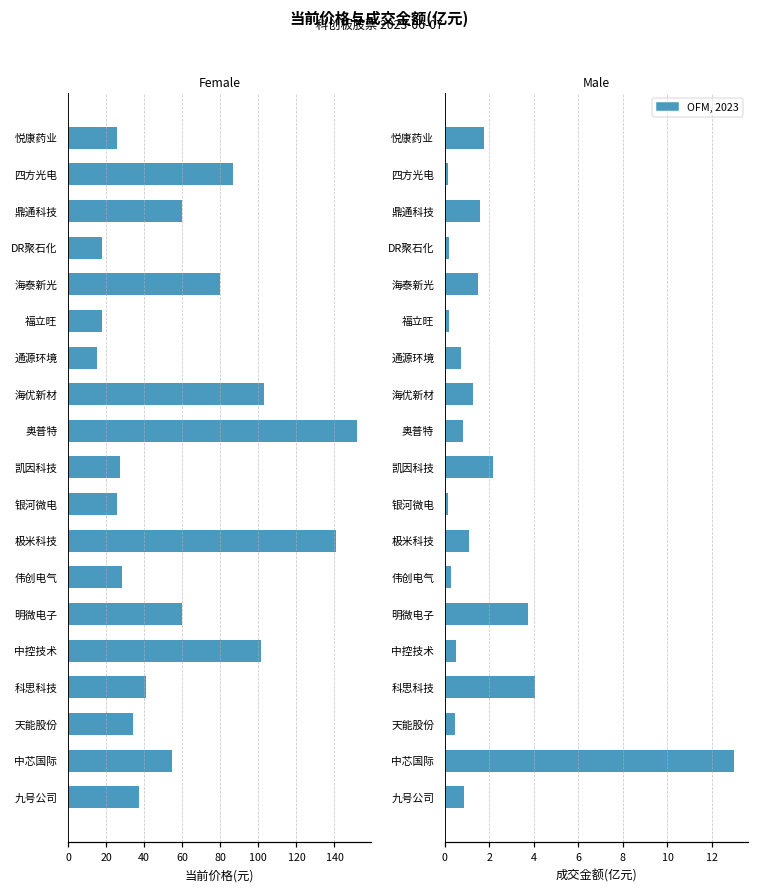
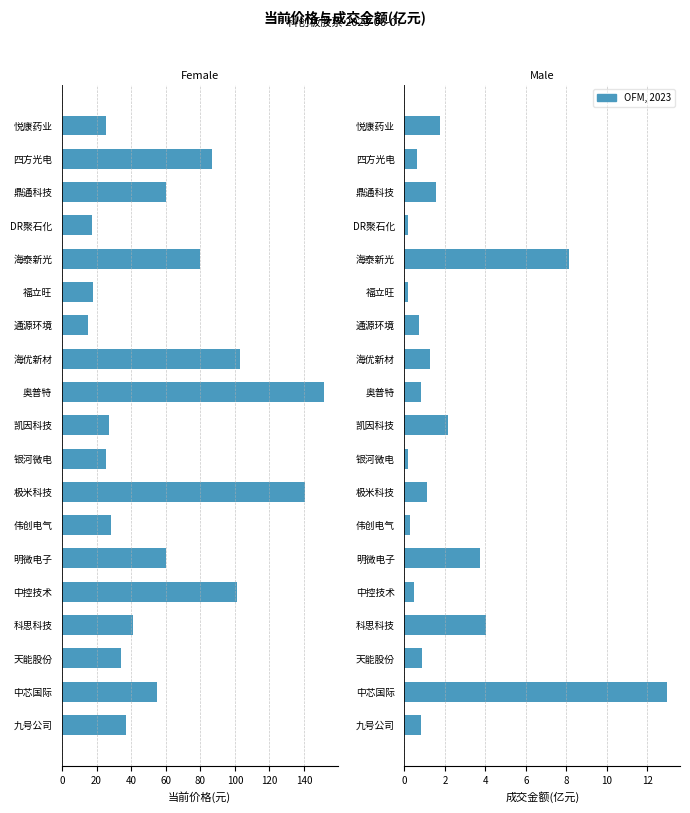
  {
    "Male": {
      "悦康药业": 1.8,
-     "四方光电": 0.2,
+     "四方光电": 0.6,
      "鼎通科技": 1.6,
      "DR聚石化": 0.2,
-     "海泰新光": 1.5,
+     "海泰新光": 8.2,
      "福立旺": 0.2,
      "通源环境": 0.7,
      "海优新材": 1.3,
      "奥普特": 0.8,
      "凯因科技": 2.1,
      "银河微电": 0.2,
      "极米科技": 1.1,
      "伟创电气": 0.3,
      "明微电子": 3.7,
      "中控技术": 0.5,
      "科思科技": 4.1,
-     "天能股份": 0.5,
+     "天能股份": 0.9,
      "中芯国际": 13.0,
      "九号公司": 0.8
    }
  }
